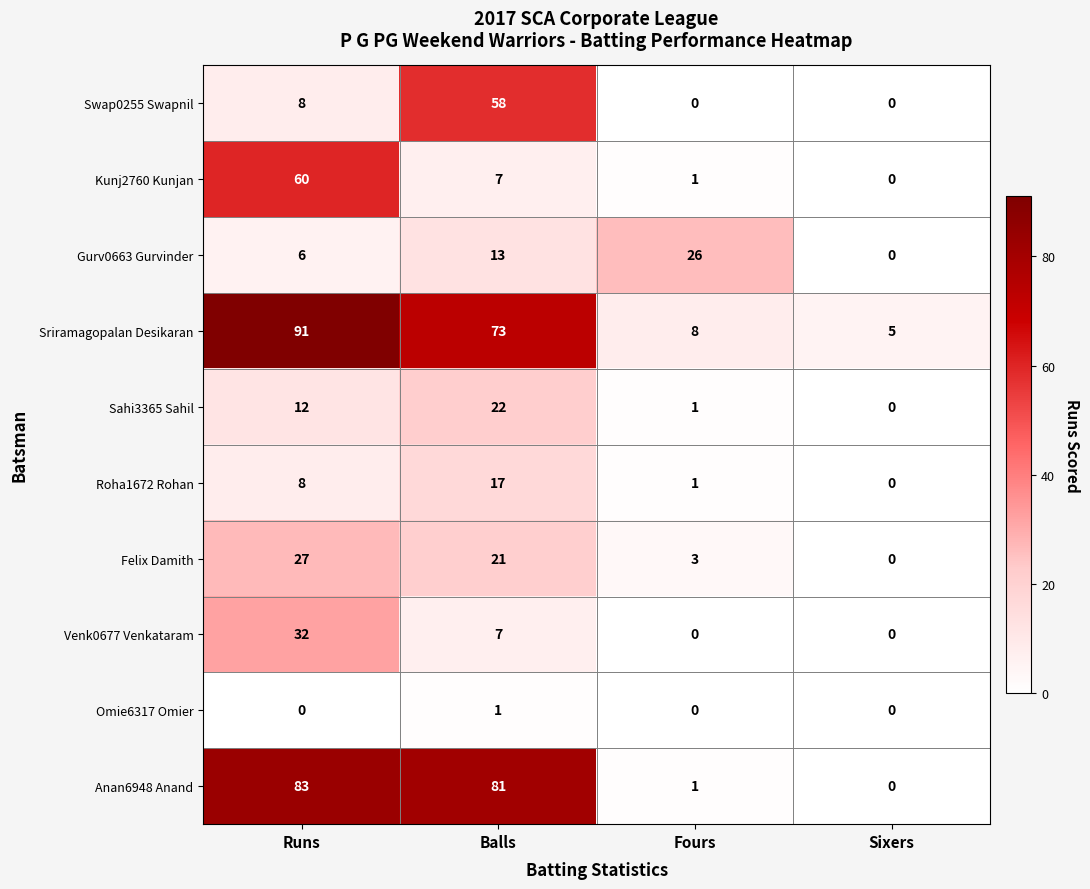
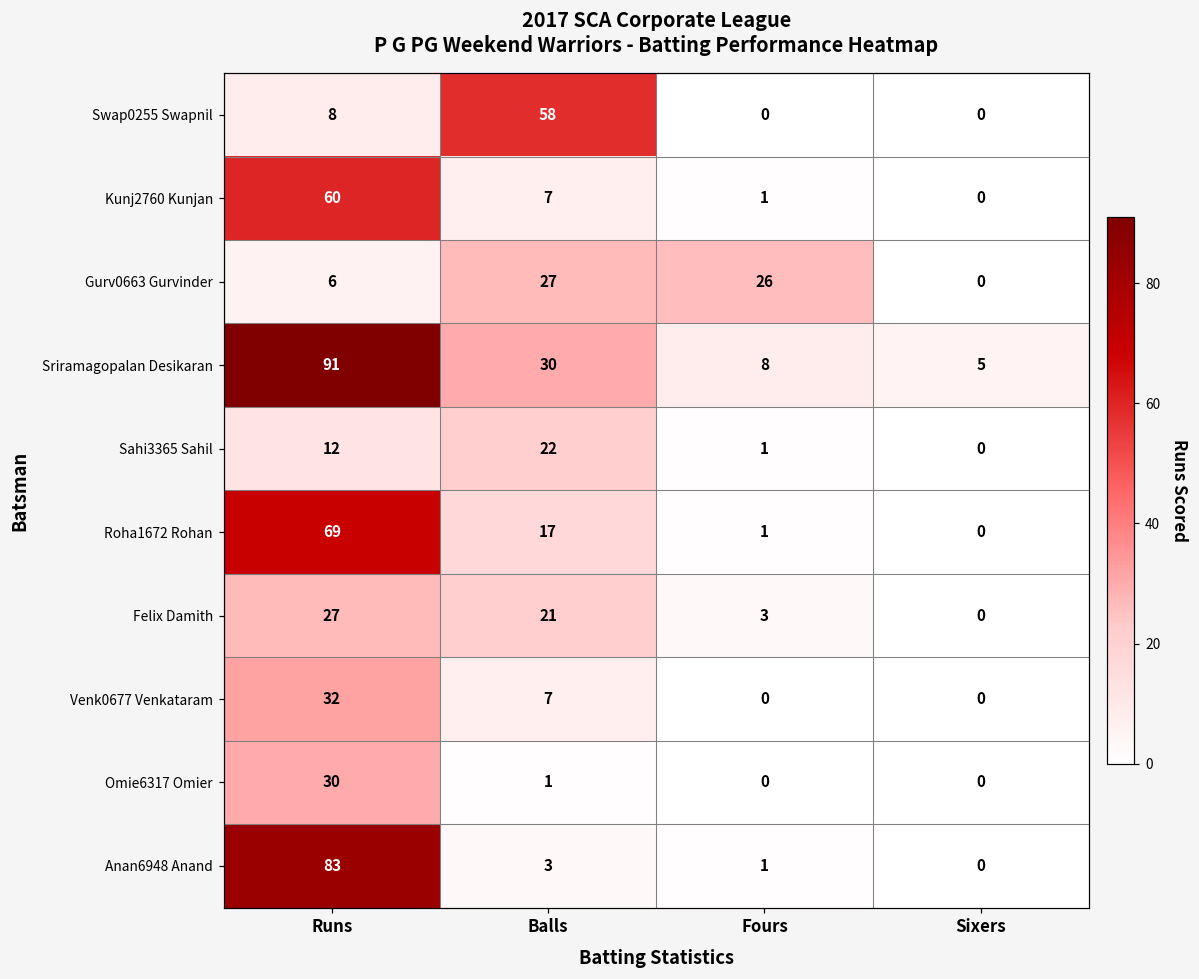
  {
    "Swap0255 Swapnil": {
      "Runs": 8,
      "Balls": 58,
      "Fours": 0,
      "Sixers": 0
    },
    "Kunj2760 Kunjan": {
      "Runs": 60,
      "Balls": 7,
      "Fours": 1,
      "Sixers": 0
    },
    "Gurv0663 Gurvinder": {
      "Runs": 6,
-     "Balls": 13,
+     "Balls": 27,
      "Fours": 26,
      "Sixers": 0
    },
    "Sriramagopalan Desikaran": {
      "Runs": 91,
-     "Balls": 73,
+     "Balls": 30,
      "Fours": 8,
      "Sixers": 5
    },
    "Sahi3365 Sahil": {
      "Runs": 12,
      "Balls": 22,
      "Fours": 1,
      "Sixers": 0
    },
    "Roha1672 Rohan": {
-     "Runs": 8,
+     "Runs": 69,
      "Balls": 17,
      "Fours": 1,
      "Sixers": 0
    },
    "Felix Damith": {
      "Runs": 27,
      "Balls": 21,
      "Fours": 3,
      "Sixers": 0
    },
    "Venk0677 Venkataram": {
      "Runs": 32,
      "Balls": 7,
      "Fours": 0,
      "Sixers": 0
    },
    "Omie6317 Omier": {
-     "Runs": 0,
+     "Runs": 30,
      "Balls": 1,
      "Fours": 0,
      "Sixers": 0
    },
    "Anan6948 Anand": {
      "Runs": 83,
-     "Balls": 81,
+     "Balls": 3,
      "Fours": 1,
      "Sixers": 0
    }
  }
